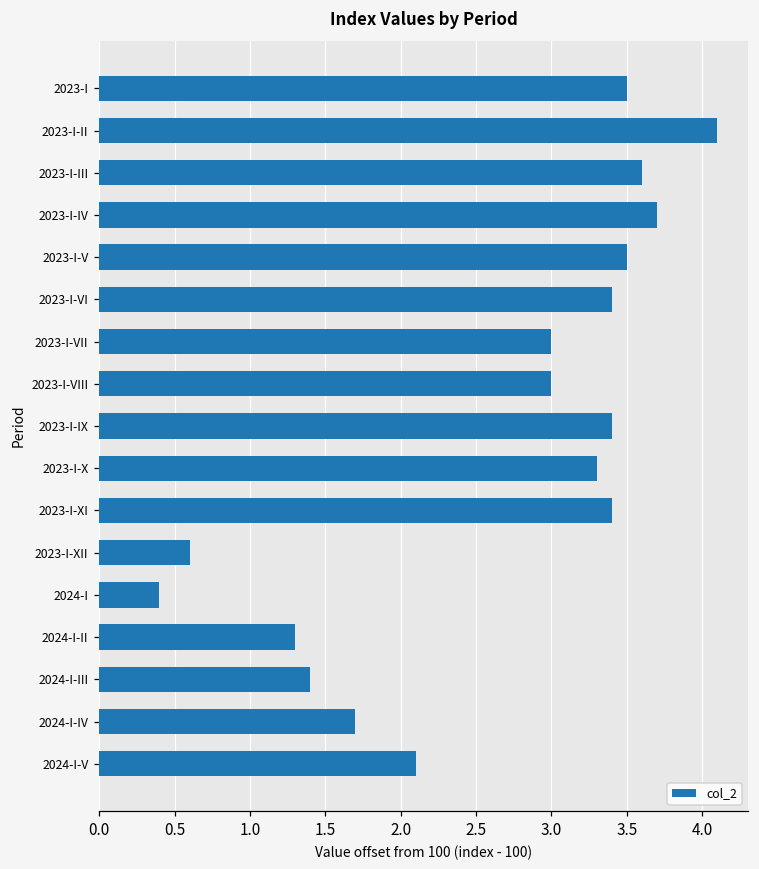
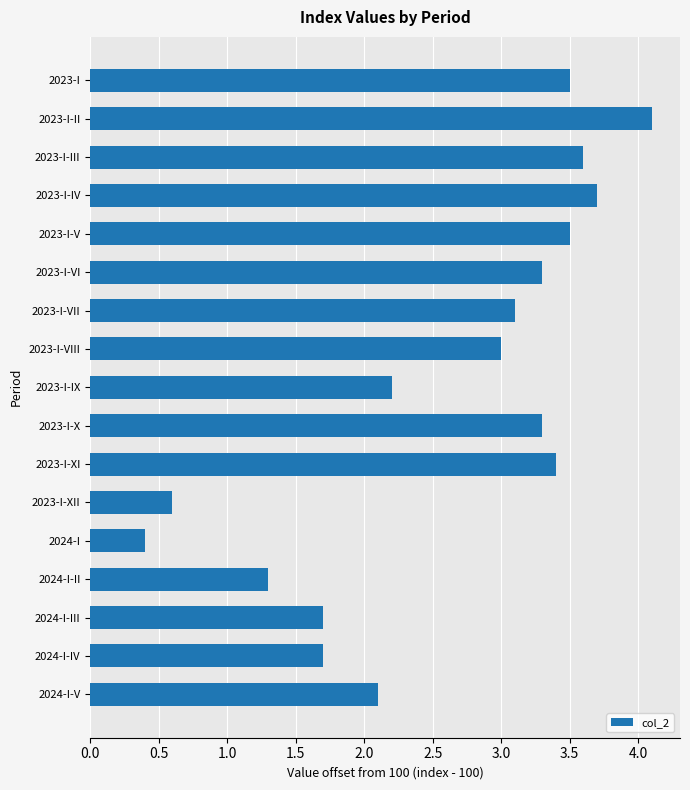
  {
    "2023-I": 3.50,
    "2023-I-II": 4.10,
    "2023-I-III": 3.60,
    "2023-I-IV": 3.70,
    "2023-I-V": 3.50,
-   "2023-I-VI": 3.40,
-   "2023-I-VII": 3.00,
+   "2023-I-VI": 3.30,
+   "2023-I-VII": 3.10,
    "2023-I-VIII": 3.00,
-   "2023-I-IX": 3.40,
+   "2023-I-IX": 2.20,
    "2023-I-X": 3.30,
    "2023-I-XI": 3.40,
    "2023-I-XII": 0.60,
    "2024-I": 0.40,
    "2024-I-II": 1.30,
-   "2024-I-III": 1.40,
+   "2024-I-III": 1.70,
    "2024-I-IV": 1.70,
    "2024-I-V": 2.10
  }
